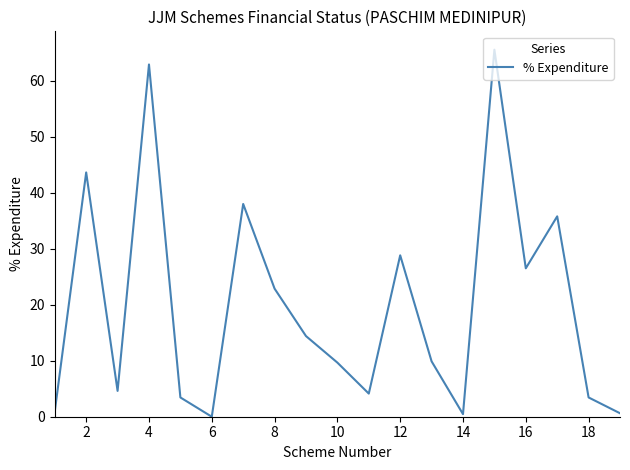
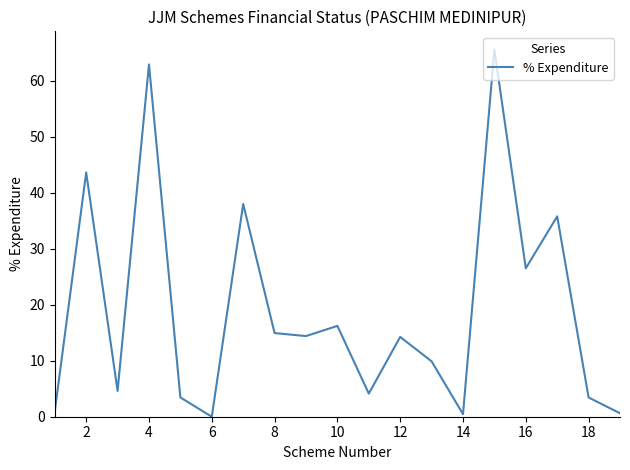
  {
    "2": 44,
    "4": 63,
    "6": 0,
-   "8": 23,
-   "10": 10,
-   "12": 29,
+   "8": 15,
+   "10": 16,
+   "12": 14,
    "14": 0,
    "16": 27,
    "18": 3
  }
